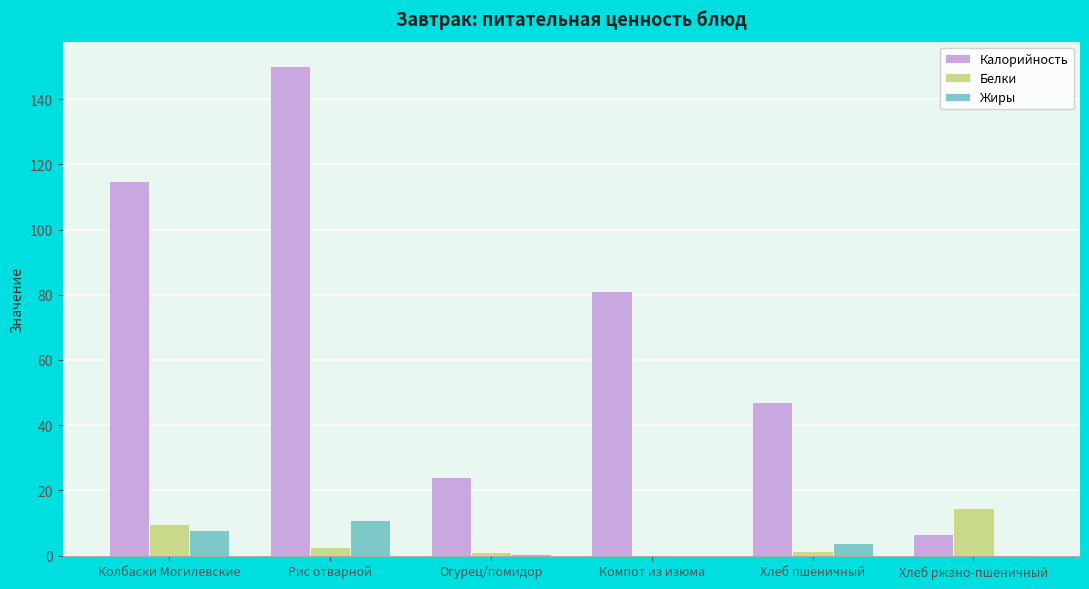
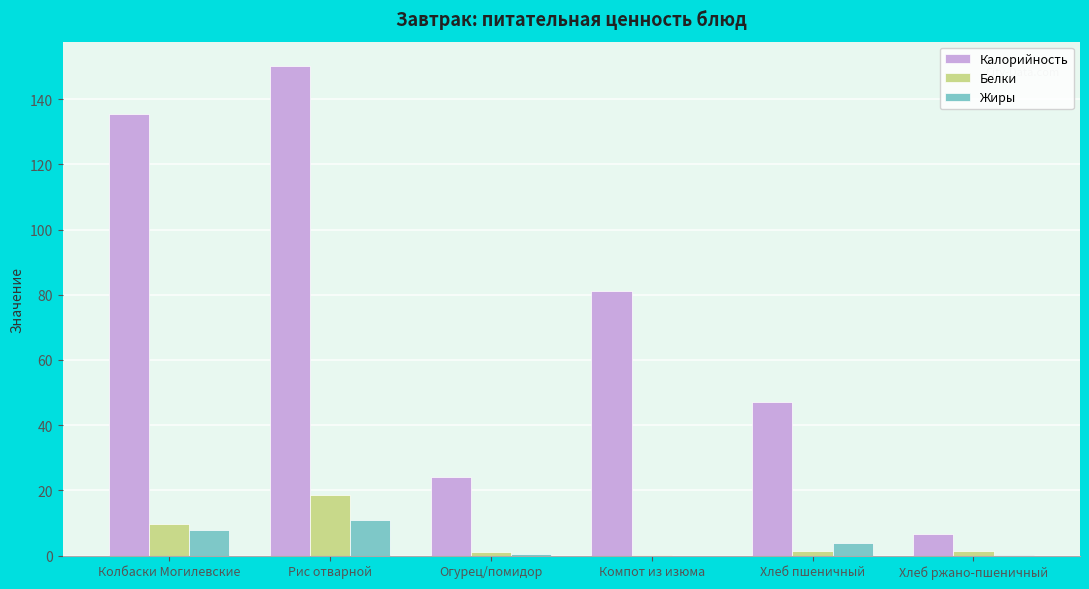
  {
    "Калорийность": {
-     "Колбаски Могилевские": 115,
+     "Колбаски Могилевские": 135,
      "Рис отварной": 150,
      "Огурец/помидор": 24,
      "Компот из изюма": 81,
      "Хлеб пшеничный": 47,
      "Хлеб ржано-пшеничный": 7
    },
    "Белки": {
      "Колбаски Могилевские": 10,
-     "Рис отварной": 3,
+     "Рис отварной": 18,
      "Огурец/помидор": 1,
      "Хлеб пшеничный": 2,
-     "Хлеб ржано-пшеничный": 15
+     "Хлеб ржано-пшеничный": 1
    },
    "Жиры": {
      "Колбаски Могилевские": 8,
      "Рис отварной": 11,
      "Компот из изюма": 0,
      "Хлеб пшеничный": 4
    }
  }
